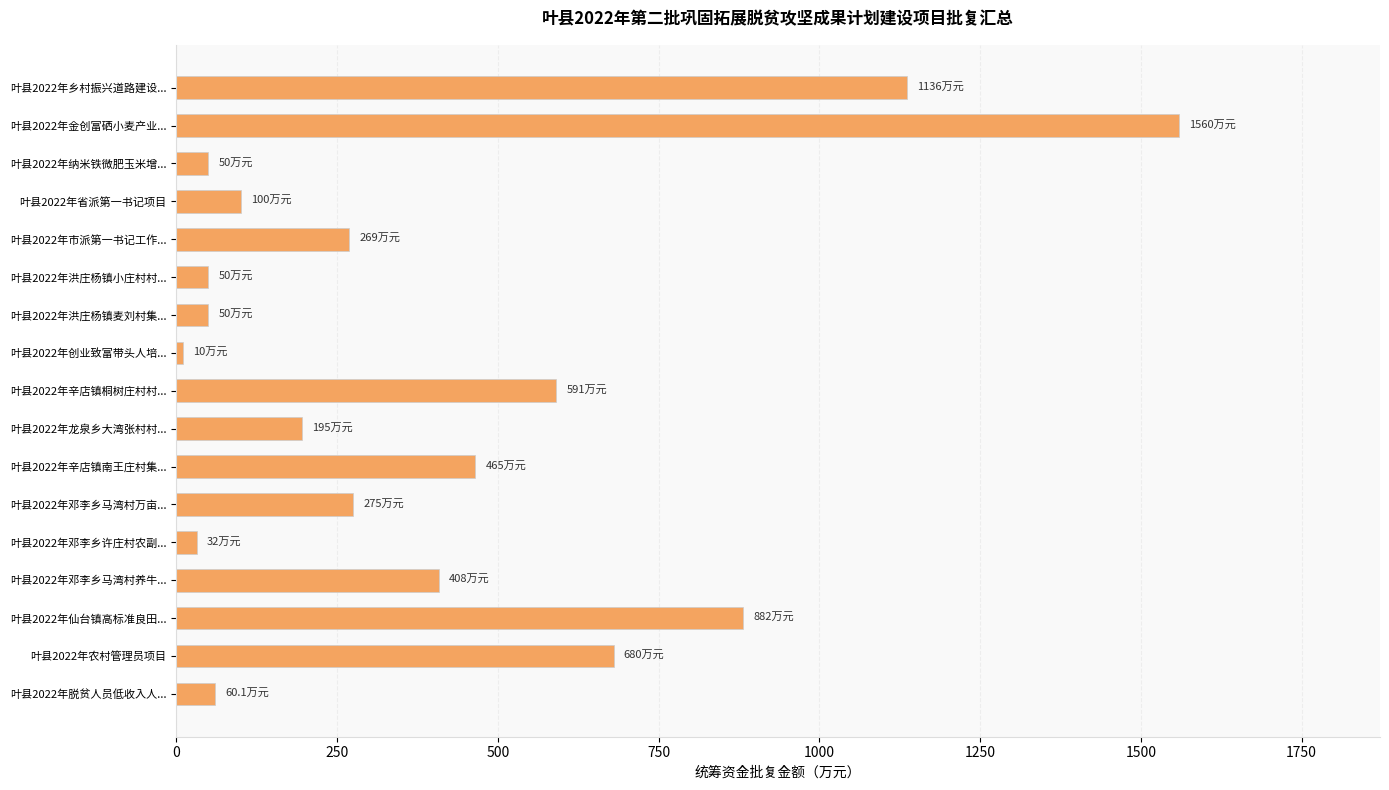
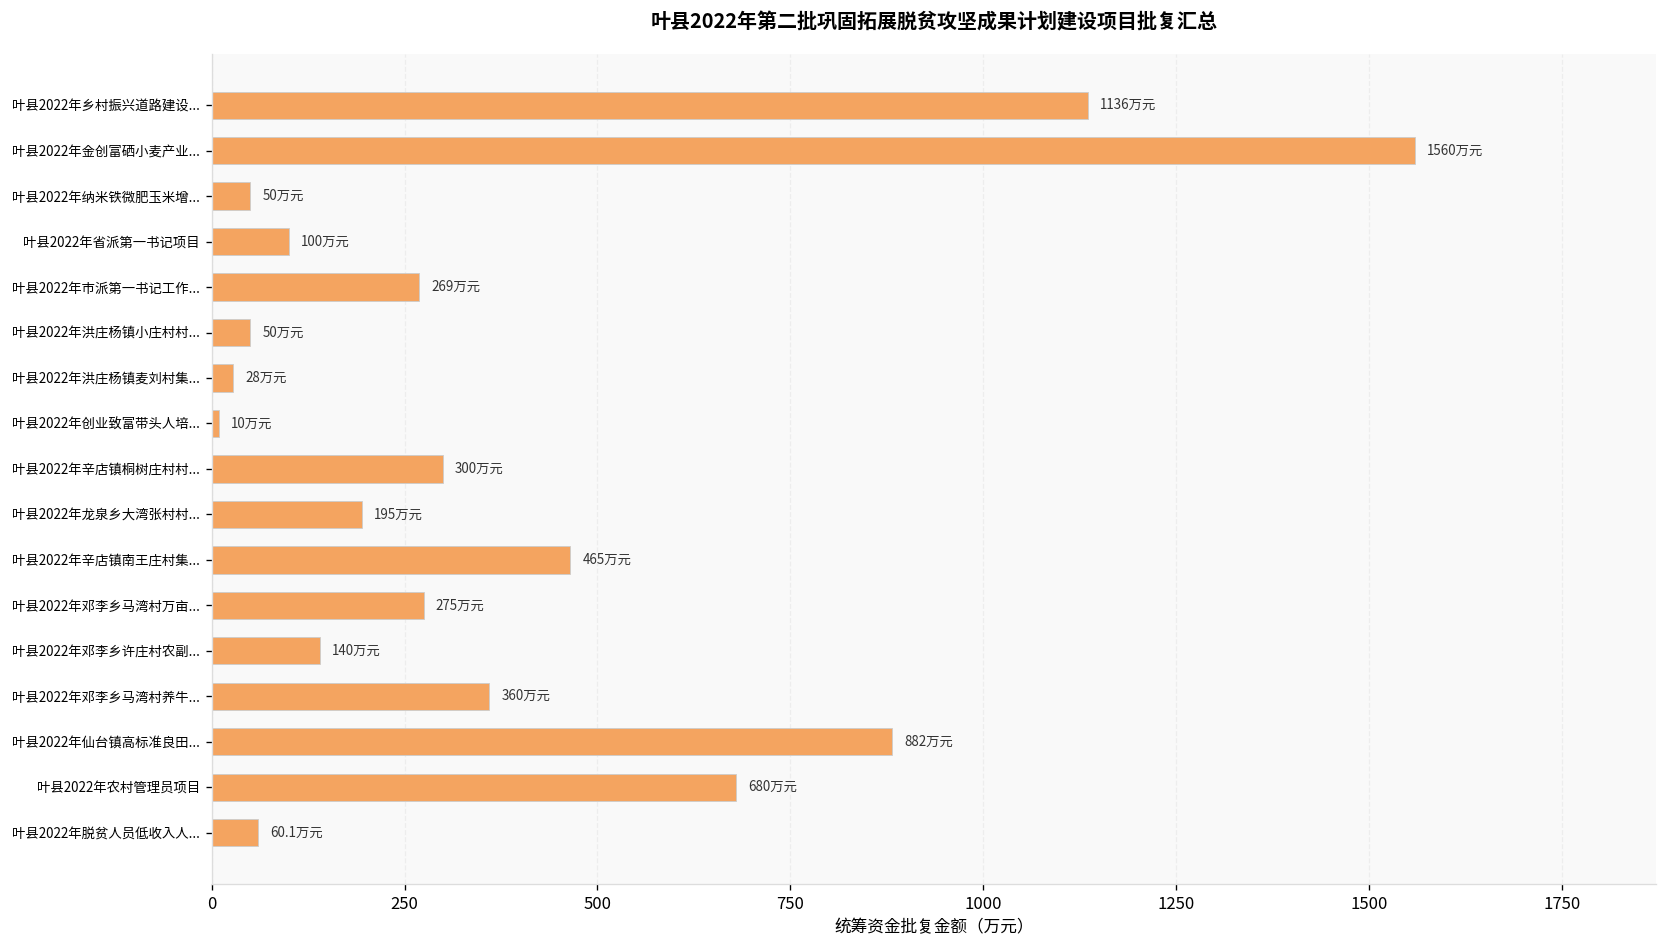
  {
    "叶县2022年乡村振兴道路建设...": 1136,
    "叶县2022年金创富硒小麦产业...": 1560,
    "叶县2022年纳米铁微肥玉米增...": 50,
    "叶县2022年省派第一书记项目": 100,
    "叶县2022年市派第一书记工作...": 269,
    "叶县2022年洪庄杨镇小庄村村...": 50,
-   "叶县2022年洪庄杨镇麦刘村集...": 50,
+   "叶县2022年洪庄杨镇麦刘村集...": 28,
    "叶县2022年创业致富带头人培...": 10,
-   "叶县2022年辛店镇桐树庄村村...": 591,
+   "叶县2022年辛店镇桐树庄村村...": 300,
    "叶县2022年龙泉乡大湾张村村...": 195,
    "叶县2022年辛店镇南王庄村集...": 465,
    "叶县2022年邓李乡马湾村万亩...": 275,
-   "叶县2022年邓李乡许庄村农副...": 32,
-   "叶县2022年邓李乡马湾村养牛...": 408,
+   "叶县2022年邓李乡许庄村农副...": 140,
+   "叶县2022年邓李乡马湾村养牛...": 360,
    "叶县2022年仙台镇高标准良田...": 882,
    "叶县2022年农村管理员项目": 680,
    "叶县2022年脱贫人员低收入人...": 60.1
  }
